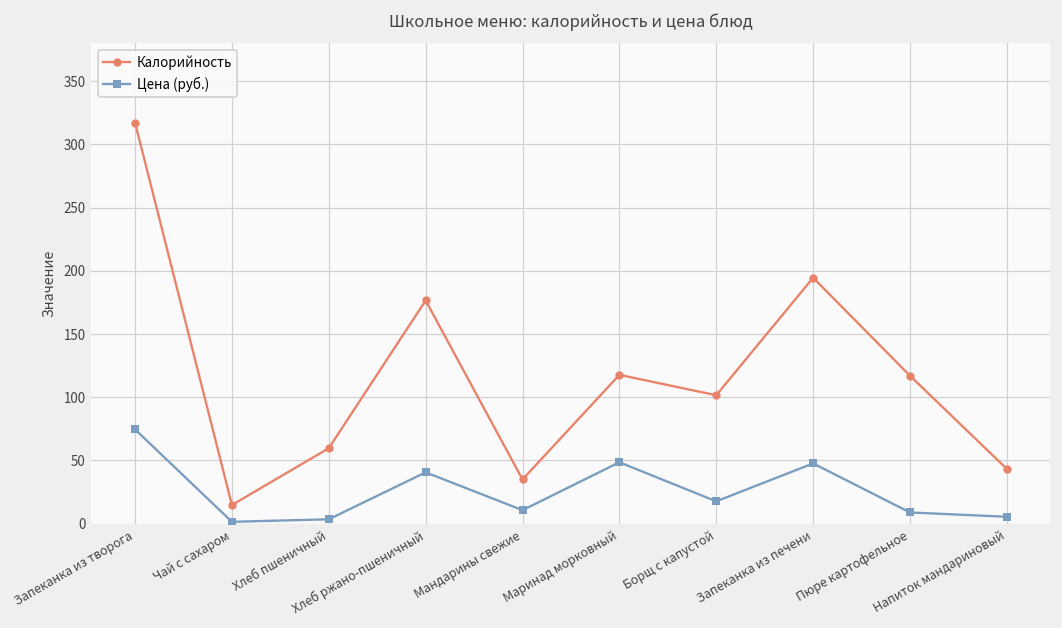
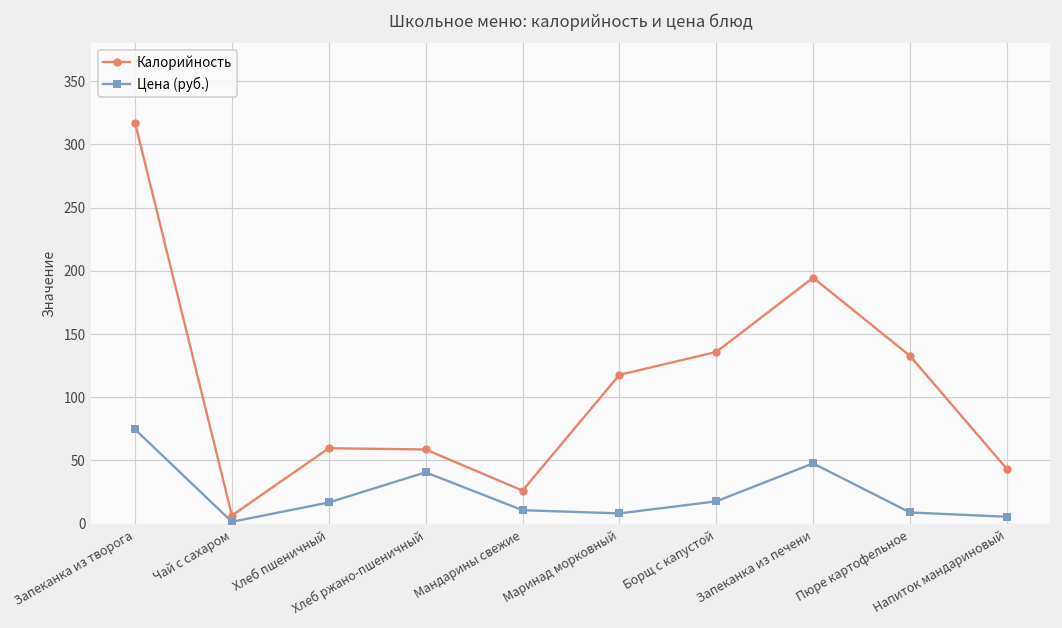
  {
    "Калорийность": {
      "Запеканка из творога": 317,
-     "Чай с сахаром": 15,
+     "Чай с сахаром": 7,
      "Хлеб пшеничный": 60,
-     "Хлеб ржано-пшеничный": 177,
-     "Мандарины свежие": 35,
+     "Хлеб ржано-пшеничный": 59,
+     "Мандарины свежие": 26,
      "Маринад морковный": 118,
-     "Борщ с капустой": 102,
+     "Борщ с капустой": 136,
      "Запеканка из печени": 195,
-     "Пюре картофельное": 117,
+     "Пюре картофельное": 133,
      "Напиток мандариновый": 43
    },
    "Цена (руб.)": {
      "Запеканка из творога": 75,
      "Чай с сахаром": 2,
-     "Хлеб пшеничный": 4,
+     "Хлеб пшеничный": 17,
      "Хлеб ржано-пшеничный": 41,
      "Мандарины свежие": 11,
-     "Маринад морковный": 49,
+     "Маринад морковный": 8,
      "Борщ с капустой": 18,
      "Запеканка из печени": 48,
      "Пюре картофельное": 9,
      "Напиток мандариновый": 6
    }
  }
